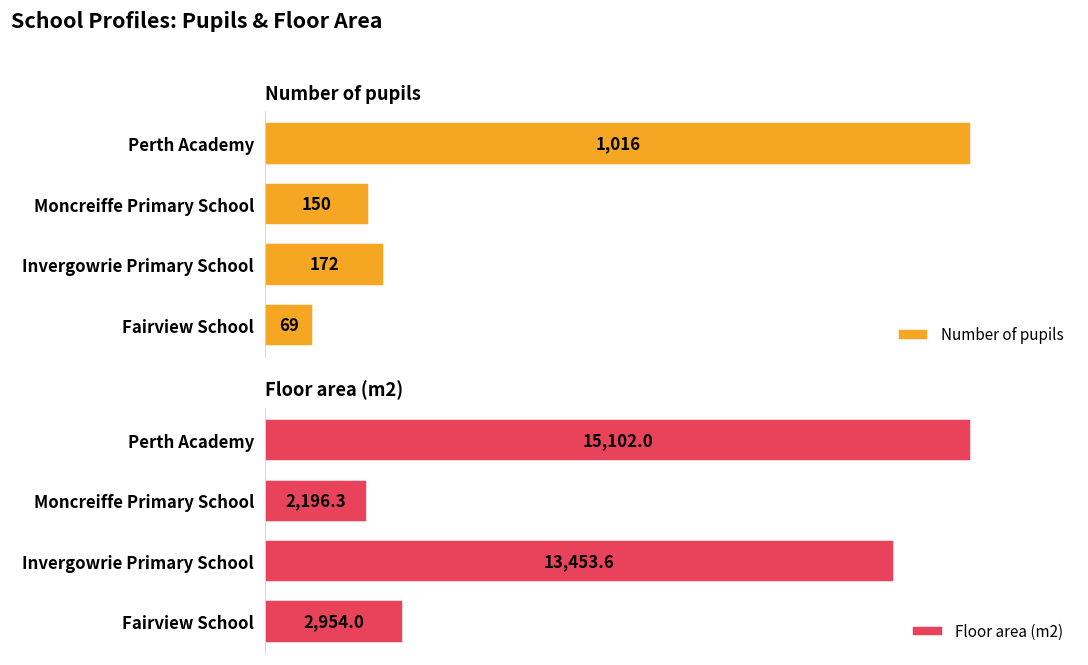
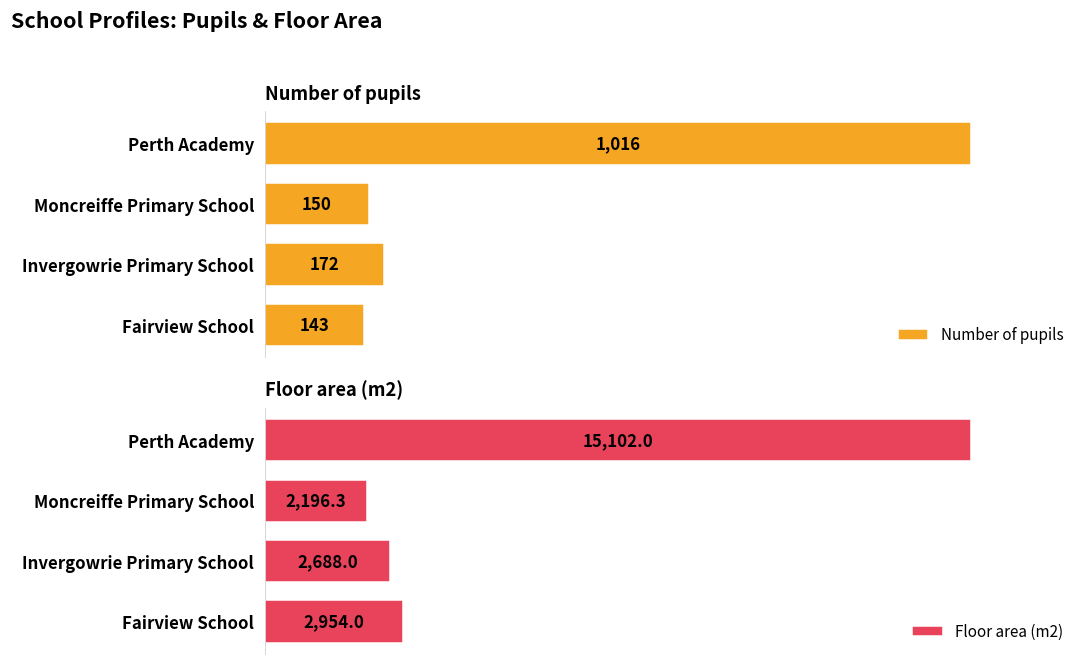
  {
    "Number of pupils": {
      "Perth Academy": "1,016",
      "Moncreiffe Primary School": "150",
      "Invergowrie Primary School": "172",
-     "Fairview School": "69"
+     "Fairview School": "143"
    },
    "Floor area (m2)": {
      "Perth Academy": "15,102.0",
      "Moncreiffe Primary School": "2,196.3",
-     "Invergowrie Primary School": "13,453.6",
+     "Invergowrie Primary School": "2,688.0",
      "Fairview School": "2,954.0"
    }
  }
